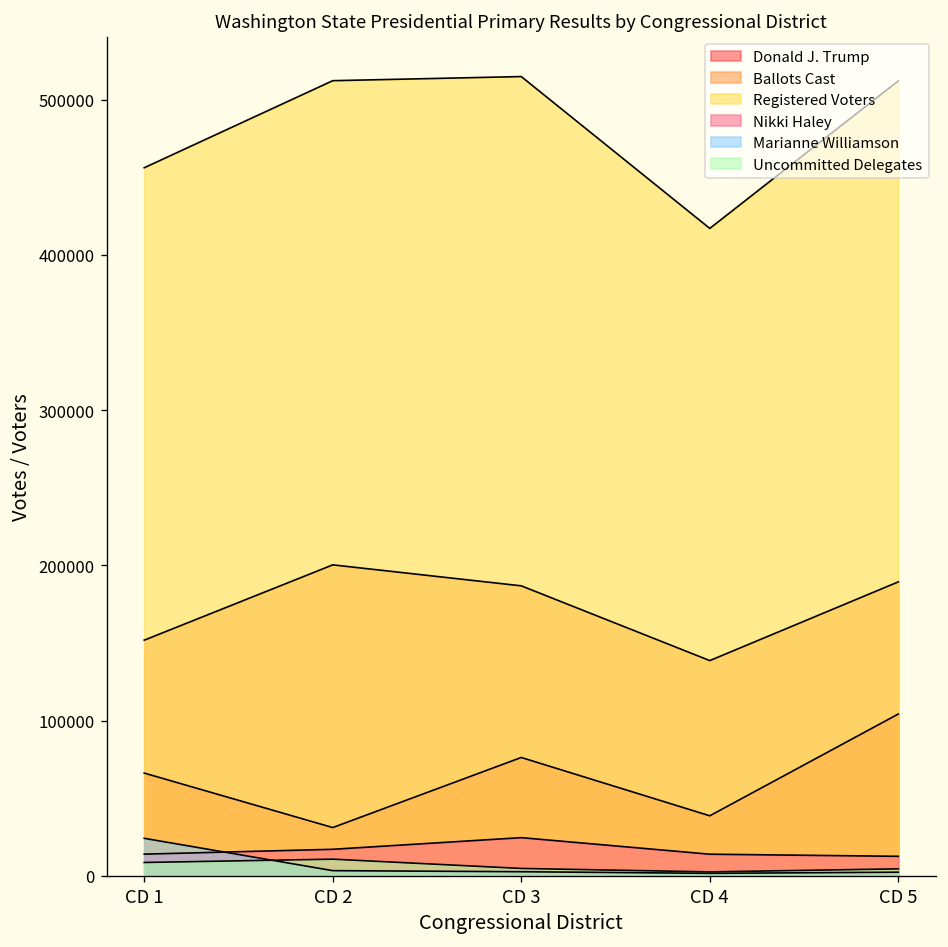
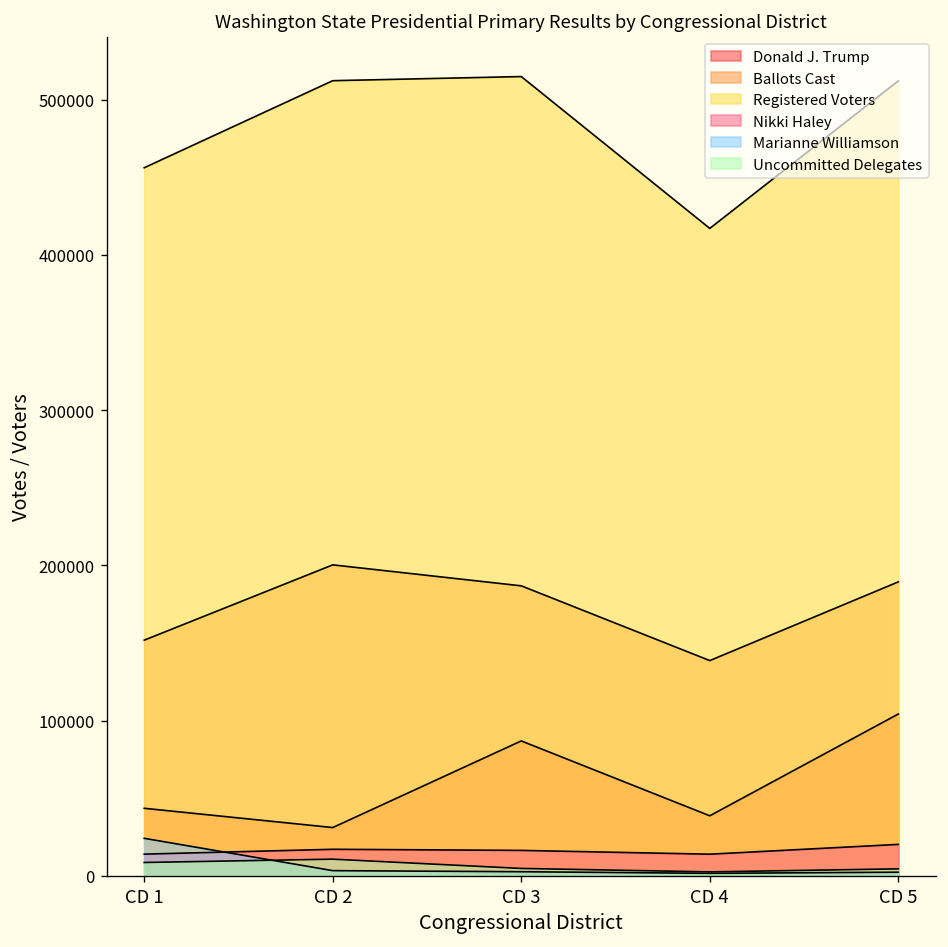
  {
    "Donald J. Trump": {
-     "CD 1": 66000,
+     "CD 1": 44000,
      "CD 2": 31000,
-     "CD 3": 76000,
+     "CD 3": 87000,
      "CD 4": 39000,
      "CD 5": 104000
    },
    "Nikki Haley": {
      "CD 1": 14000,
      "CD 2": 17000,
-     "CD 3": 25000,
+     "CD 3": 16000,
      "CD 4": 14000,
-     "CD 5": 13000
+     "CD 5": 20000
    },
    "Marianne Williamson": {
      "CD 1": 24000,
      "CD 2": 3000,
      "CD 3": 3000,
      "CD 5": 2000
    },
    "Uncommitted Delegates": {
      "CD 1": 9000,
      "CD 2": 11000,
      "CD 3": 5000,
      "CD 5": 5000
    }
  }
